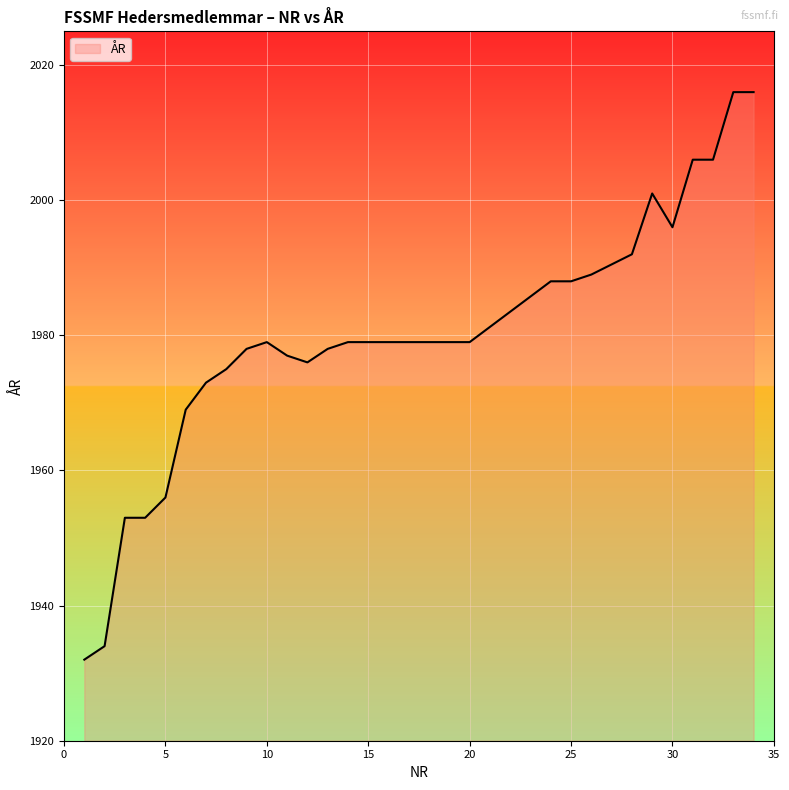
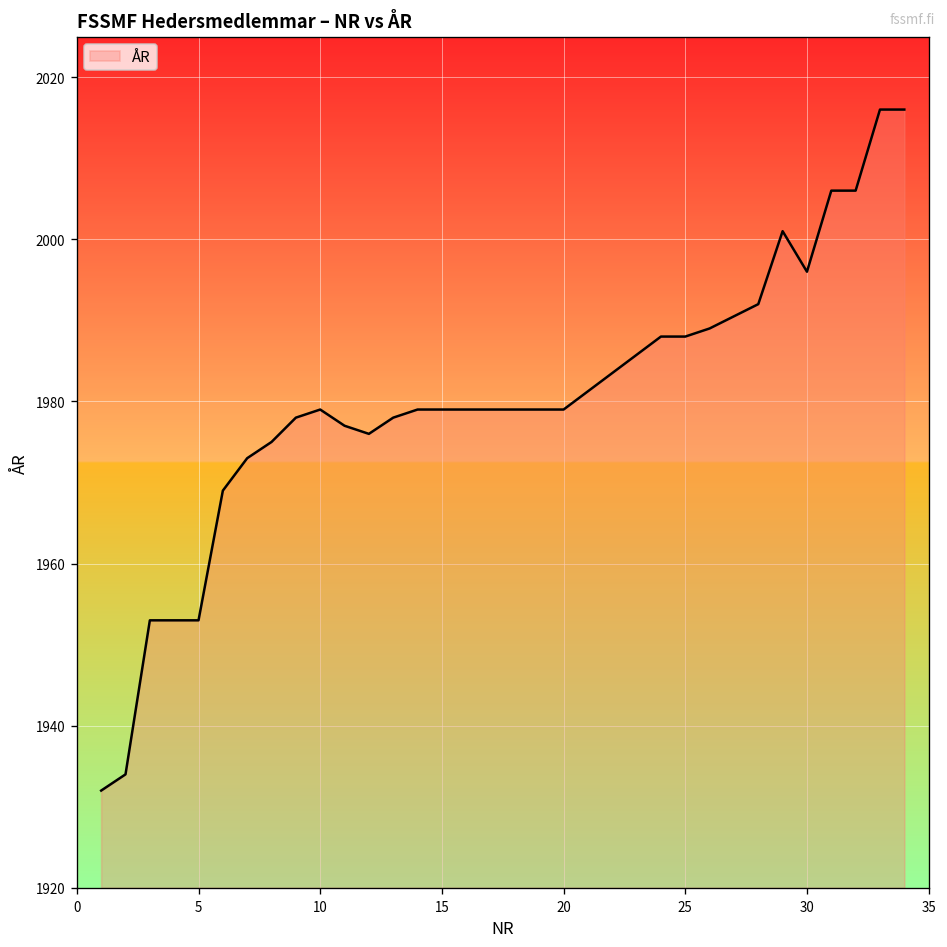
  {
-   "5": 1956,
+   "5": 1953,
    "10": 1979,
    "15": 1979,
    "20": 1979,
    "25": 1988,
    "30": 1996
  }
